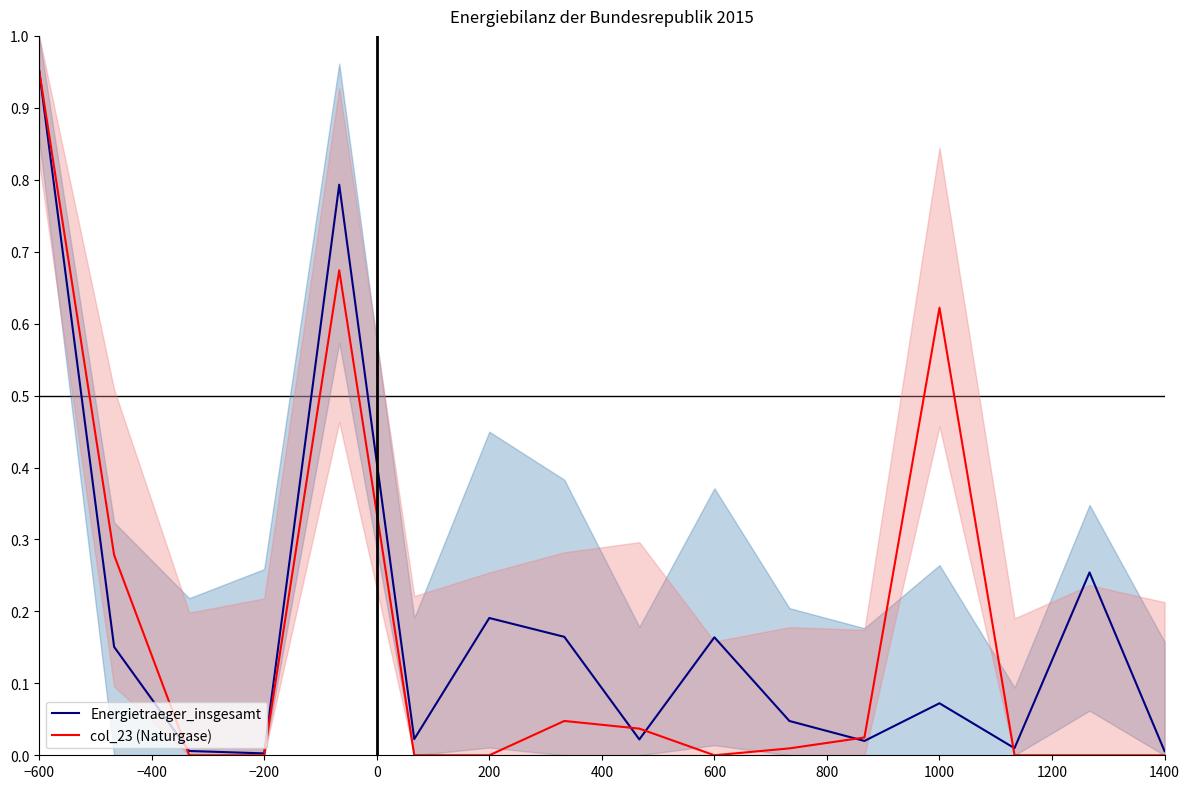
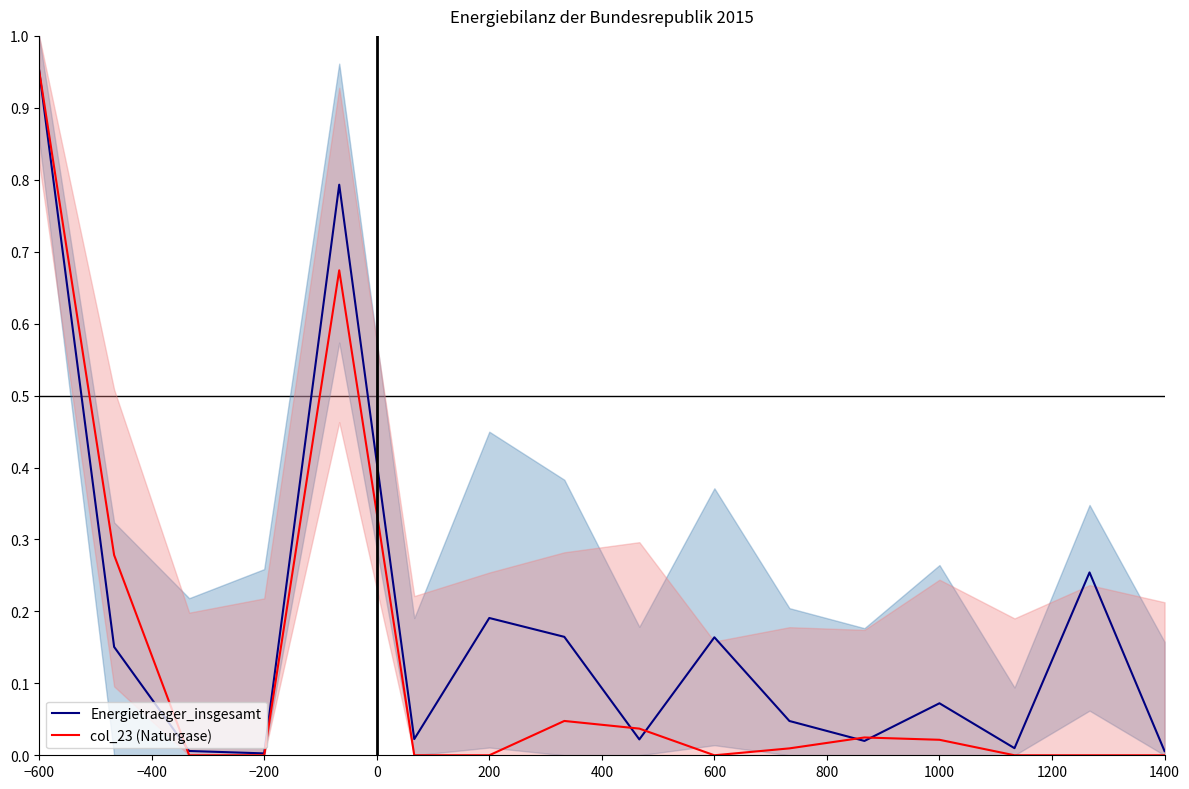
  {
    "Energietraeger_insgesamt": {
      "200": 0.19,
      "600": 0.16,
      "1000": 0.07,
      "1400": 0.01
    },
    "col_23 (Naturgase)": {
      "200": 0.00,
      "600": 0.00,
-     "1000": 0.62,
+     "1000": 0.02,
      "1400": 0.00
    }
  }
